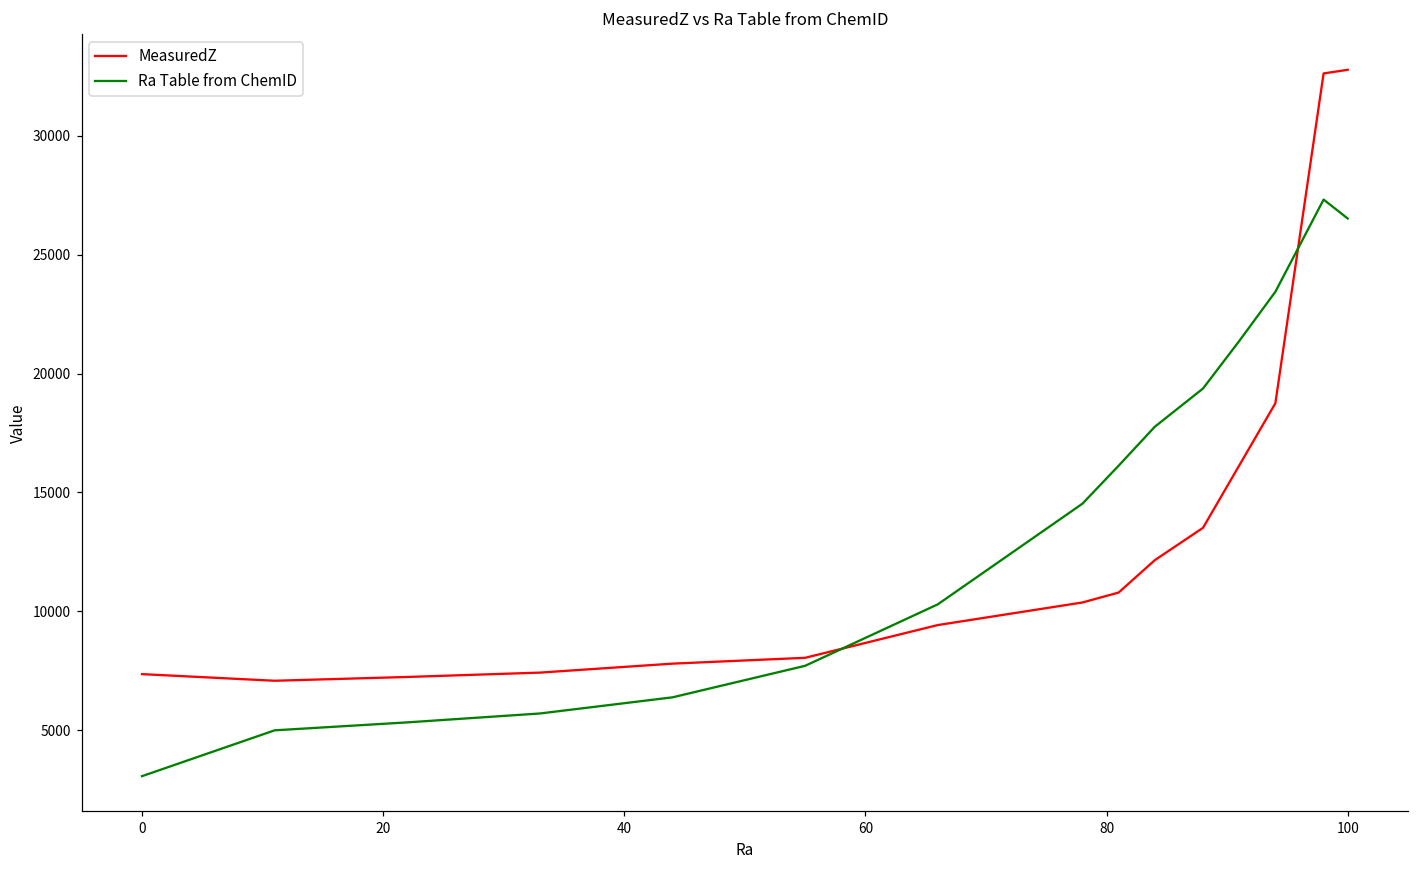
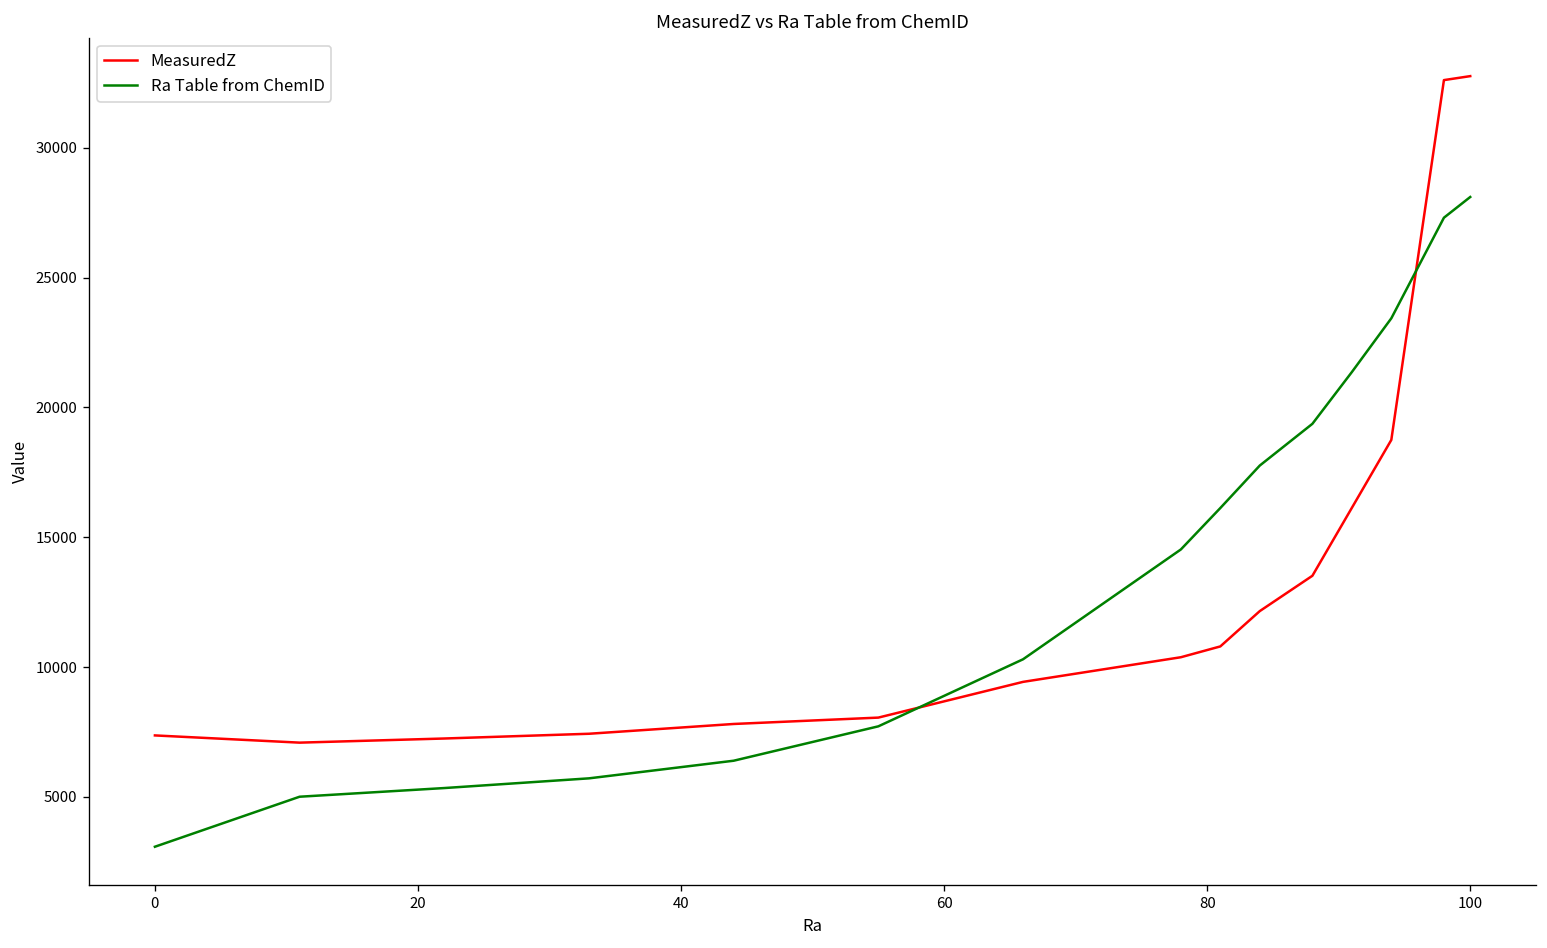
  {
    "MeasuredZ": {
      "0": 7400,
      "100": 32800
    },
    "Ra Table from ChemID": {
      "0": 3100,
-     "100": 26500
+     "100": 28100
    }
  }
